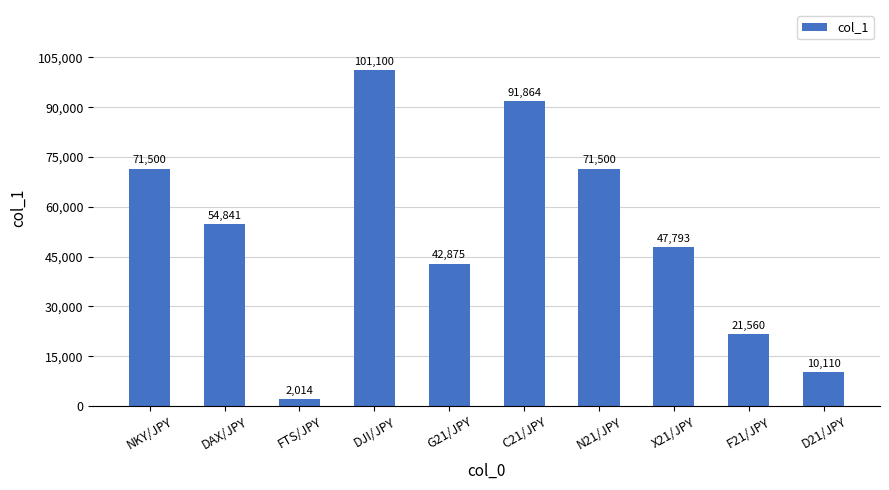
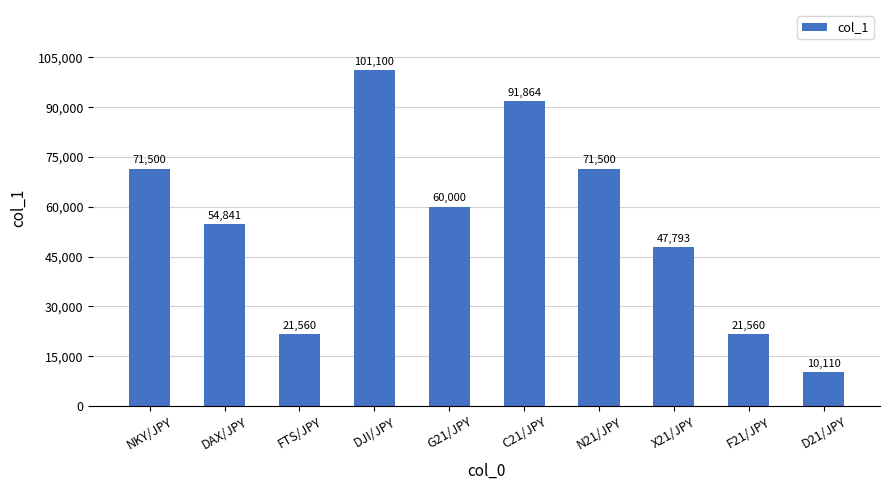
  {
    "NKY/JPY": "71,500",
    "DAX/JPY": "54,841",
-   "FTS/JPY": "2,014",
+   "FTS/JPY": "21,560",
    "DJI/JPY": "101,100",
-   "G21/JPY": "42,875",
+   "G21/JPY": "60,000",
    "C21/JPY": "91,864",
    "N21/JPY": "71,500",
    "X21/JPY": "47,793",
    "F21/JPY": "21,560",
    "D21/JPY": "10,110"
  }
